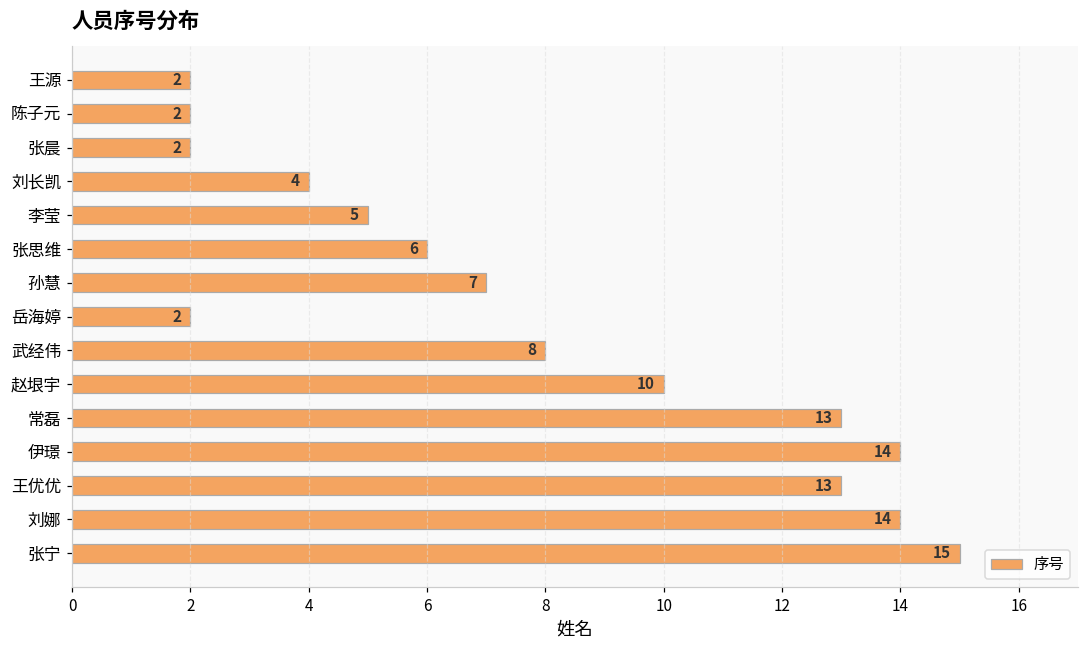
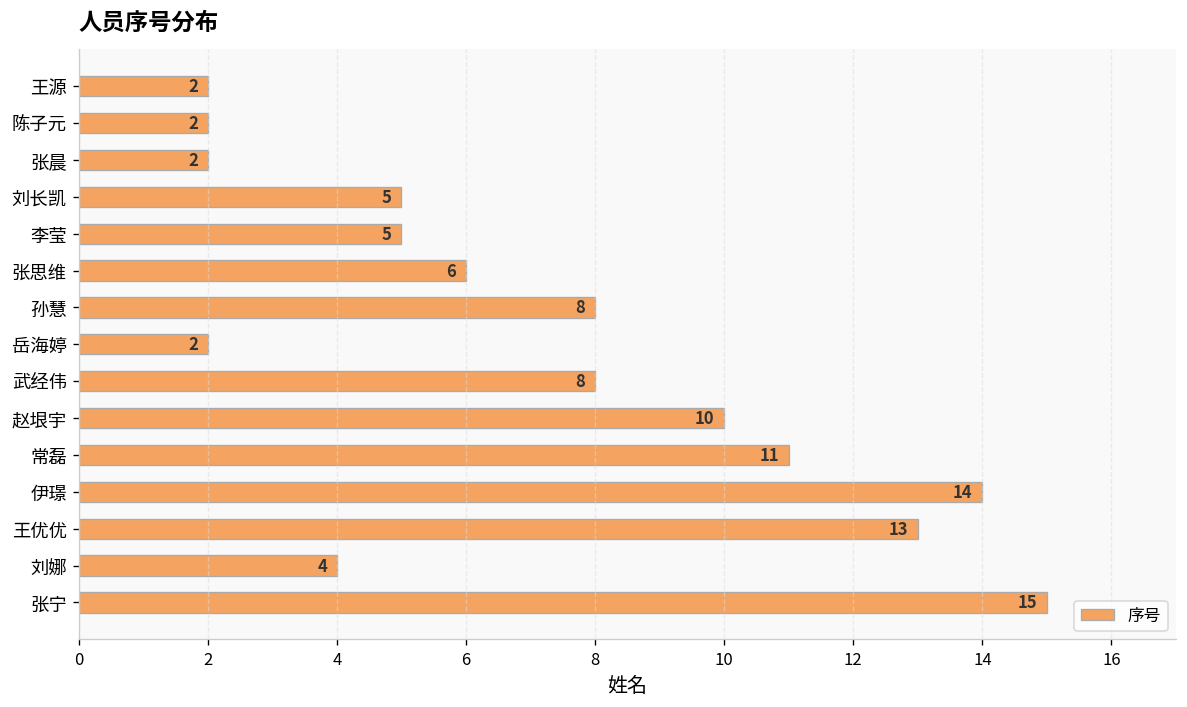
  {
    "王源": 2,
    "陈子元": 2,
    "张晨": 2,
-   "刘长凯": 4,
+   "刘长凯": 5,
    "李莹": 5,
    "张思维": 6,
-   "孙慧": 7,
+   "孙慧": 8,
    "岳海婷": 2,
    "武经伟": 8,
    "赵垠宇": 10,
-   "常磊": 13,
+   "常磊": 11,
    "伊璟": 14,
    "王优优": 13,
-   "刘娜": 14,
+   "刘娜": 4,
    "张宁": 15
  }
